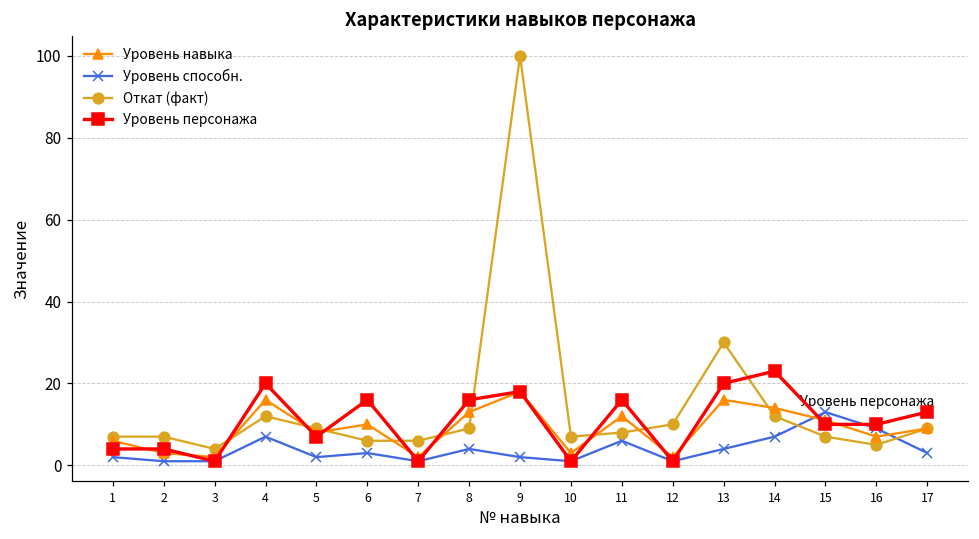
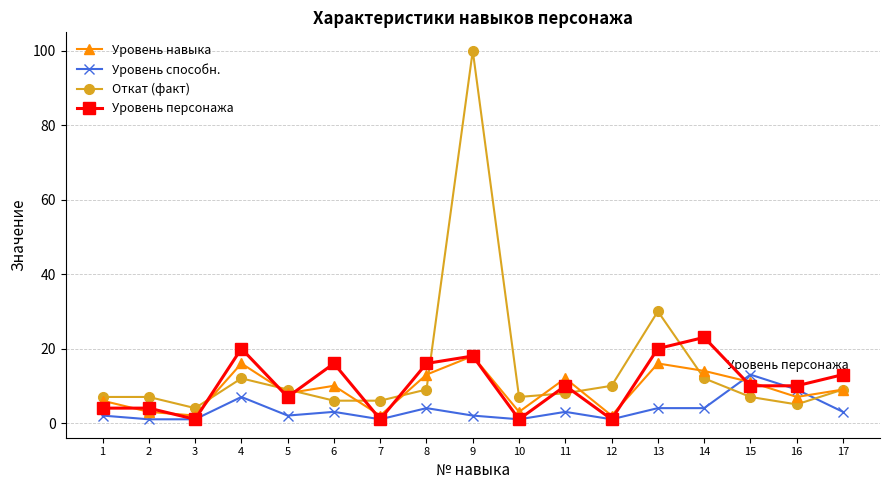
  {
    "Уровень способн.": {
      "1": 2,
      "2": 1,
      "4": 7,
      "5": 2,
      "6": 3,
      "8": 4,
      "9": 2,
-     "11": 6,
+     "11": 3,
      "13": 4,
-     "14": 7,
+     "14": 4,
      "15": 13,
      "16": 9,
      "17": 3
    },
    "Уровень персонажа": {
      "1": 4,
      "2": 4,
      "4": 20,
      "5": 7,
      "6": 16,
      "8": 16,
-     "11": 16,
+     "11": 10,
      "13": 20,
      "14": 23,
      "15": 10,
      "16": 10,
      "17": 13
    }
  }
